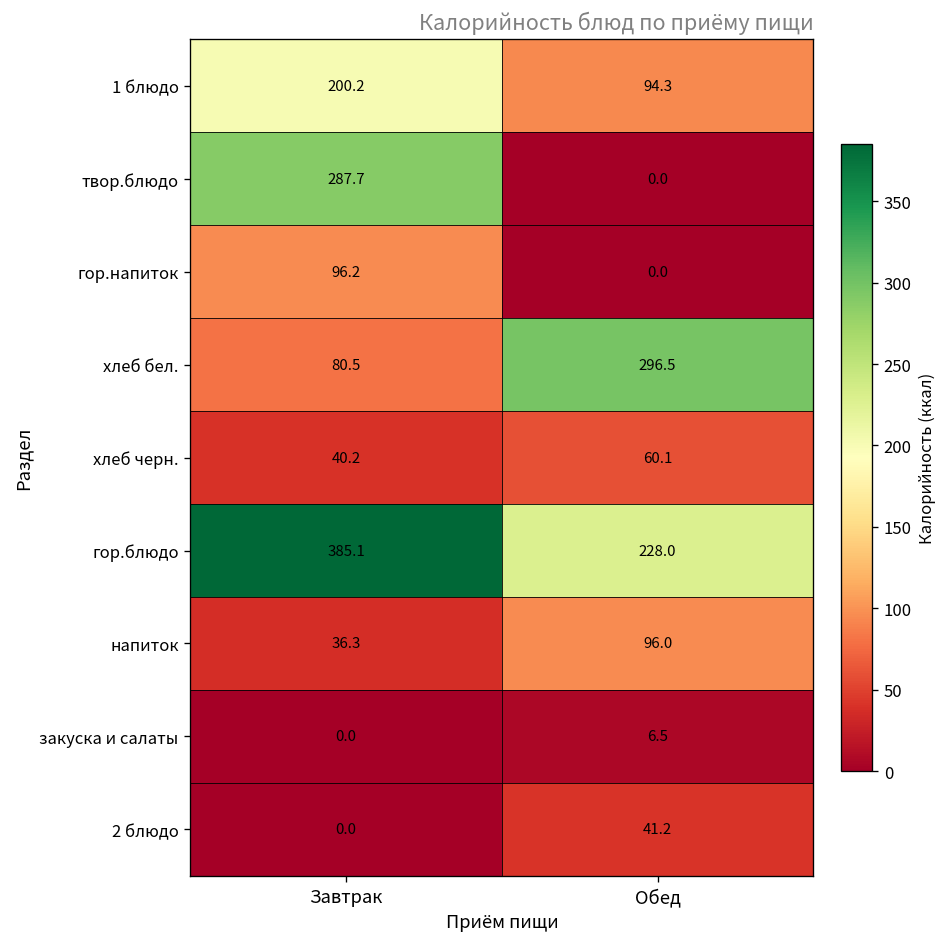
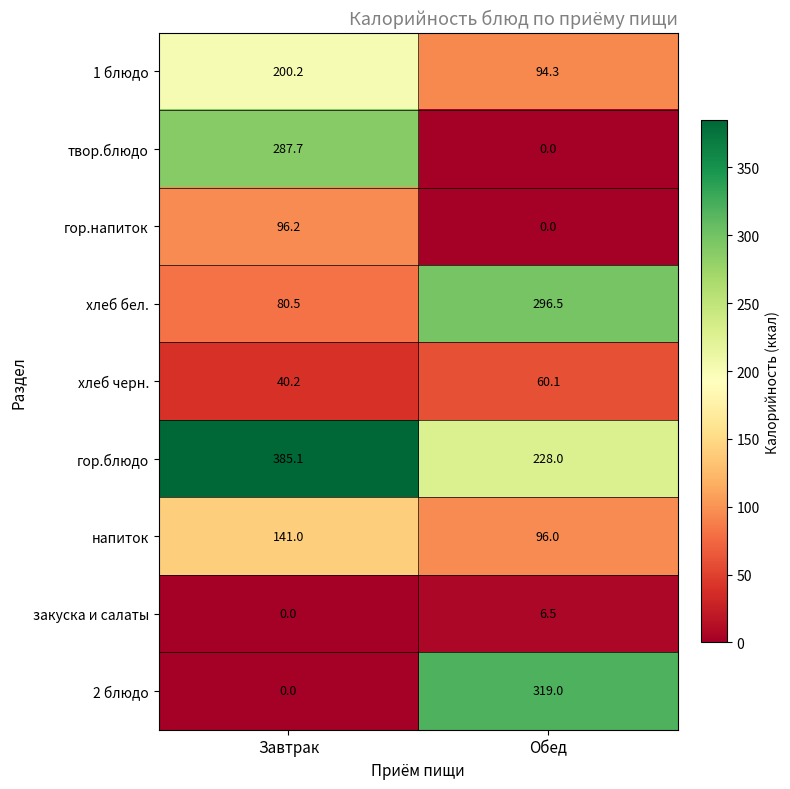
  {
    "1 блюдо": {
      "Завтрак": 200.2,
      "Обед": 94.3
    },
    "твор.блюдо": {
      "Завтрак": 287.7,
      "Обед": 0.0
    },
    "гор.напиток": {
      "Завтрак": 96.2,
      "Обед": 0.0
    },
    "хлеб бел.": {
      "Завтрак": 80.5,
      "Обед": 296.5
    },
    "хлеб черн.": {
      "Завтрак": 40.2,
      "Обед": 60.1
    },
    "гор.блюдо": {
      "Завтрак": 385.1,
      "Обед": 228.0
    },
    "напиток": {
-     "Завтрак": 36.3,
+     "Завтрак": 141.0,
      "Обед": 96.0
    },
    "закуска и салаты": {
      "Завтрак": 0.0,
      "Обед": 6.5
    },
    "2 блюдо": {
      "Завтрак": 0.0,
-     "Обед": 41.2
+     "Обед": 319.0
    }
  }
